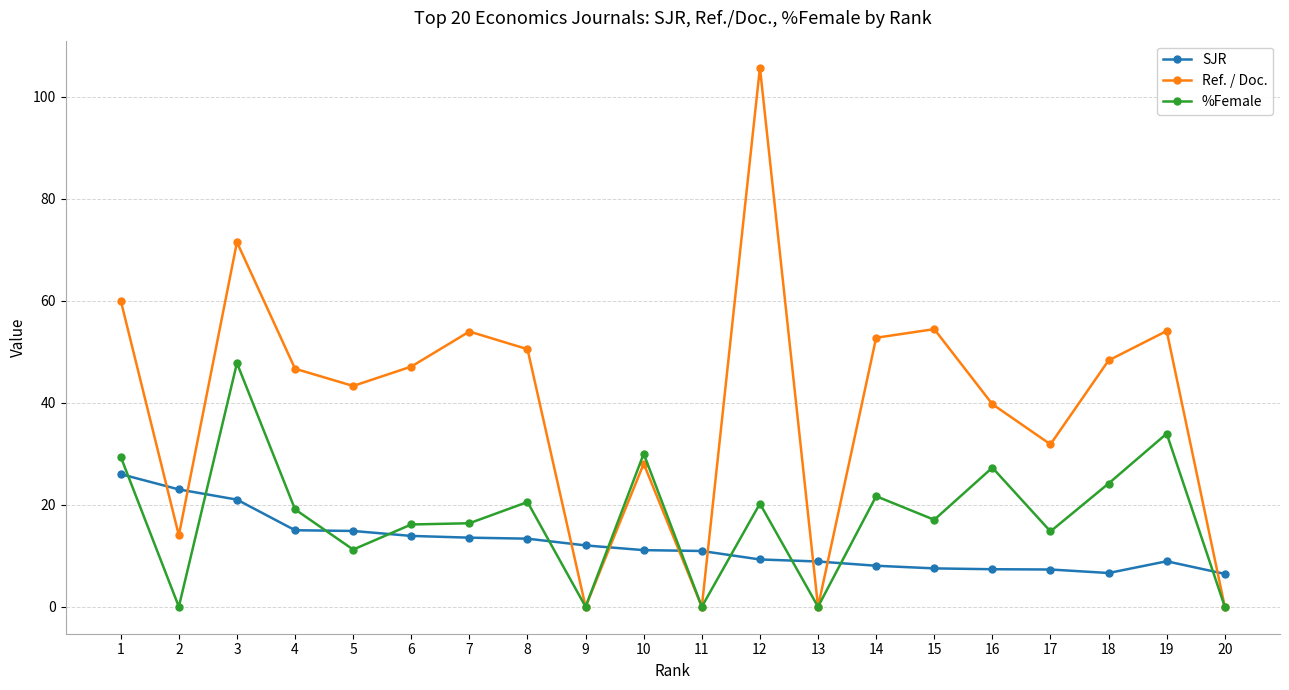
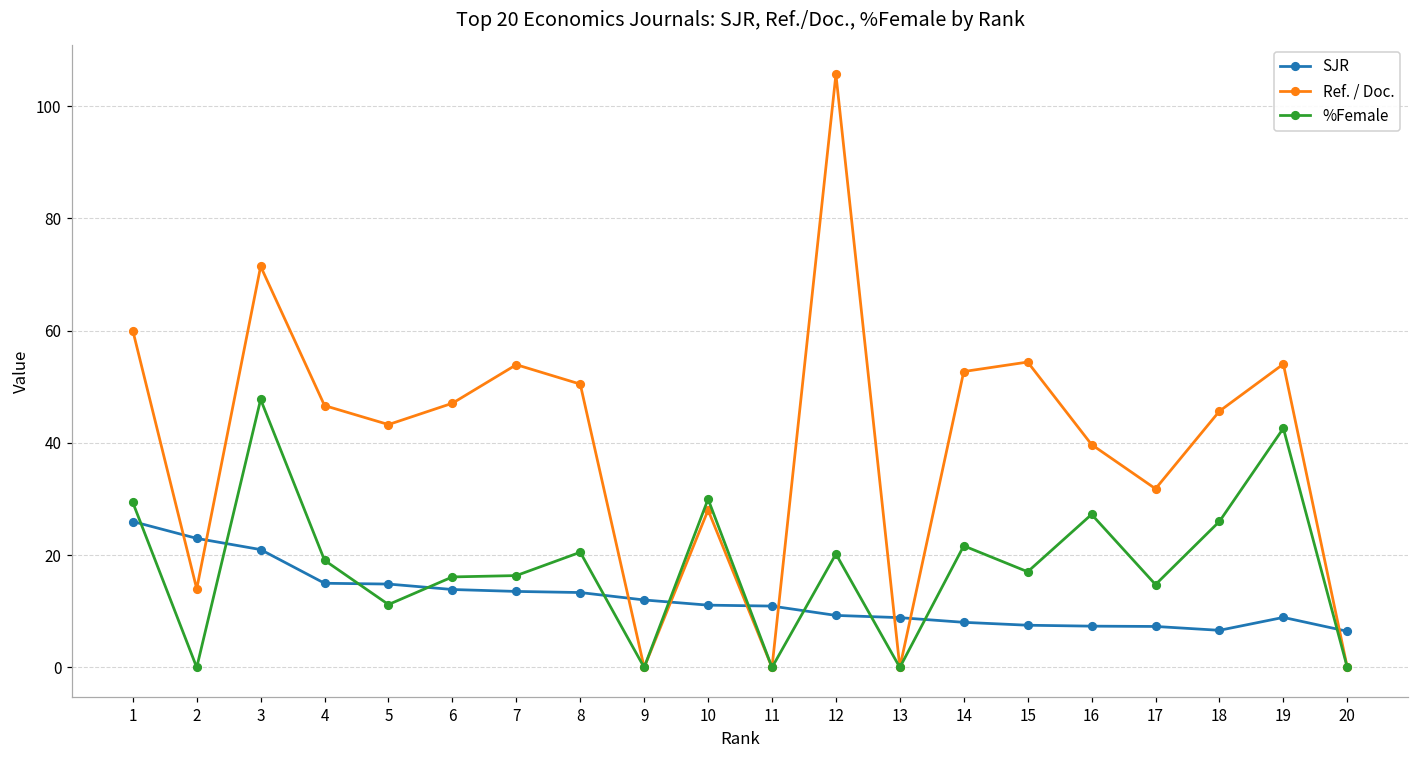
  {
    "SJR": {
      "1": 26,
      "2": 23,
      "3": 21,
      "4": 15,
      "5": 15,
      "6": 14,
      "7": 14,
      "8": 13,
      "9": 12,
      "10": 11,
      "11": 11,
      "12": 9,
      "13": 9,
      "14": 8,
      "15": 8,
      "16": 7,
      "17": 7,
      "18": 7,
      "19": 9,
      "20": 6
    },
    "Ref. / Doc.": {
      "1": 60,
      "2": 14,
      "3": 71,
      "4": 47,
      "5": 43,
      "6": 47,
      "7": 54,
      "8": 50,
      "10": 28,
      "12": 106,
      "14": 53,
      "15": 54,
      "16": 40,
      "17": 32,
-     "18": 48,
+     "18": 46,
      "19": 54
    },
    "%Female": {
      "1": 29,
      "2": 0,
      "3": 48,
      "4": 19,
      "5": 11,
      "6": 16,
      "7": 16,
      "8": 21,
      "10": 30,
      "12": 20,
      "14": 22,
      "15": 17,
      "16": 27,
      "17": 15,
-     "18": 24,
-     "19": 34
+     "18": 26,
+     "19": 43
    }
  }
